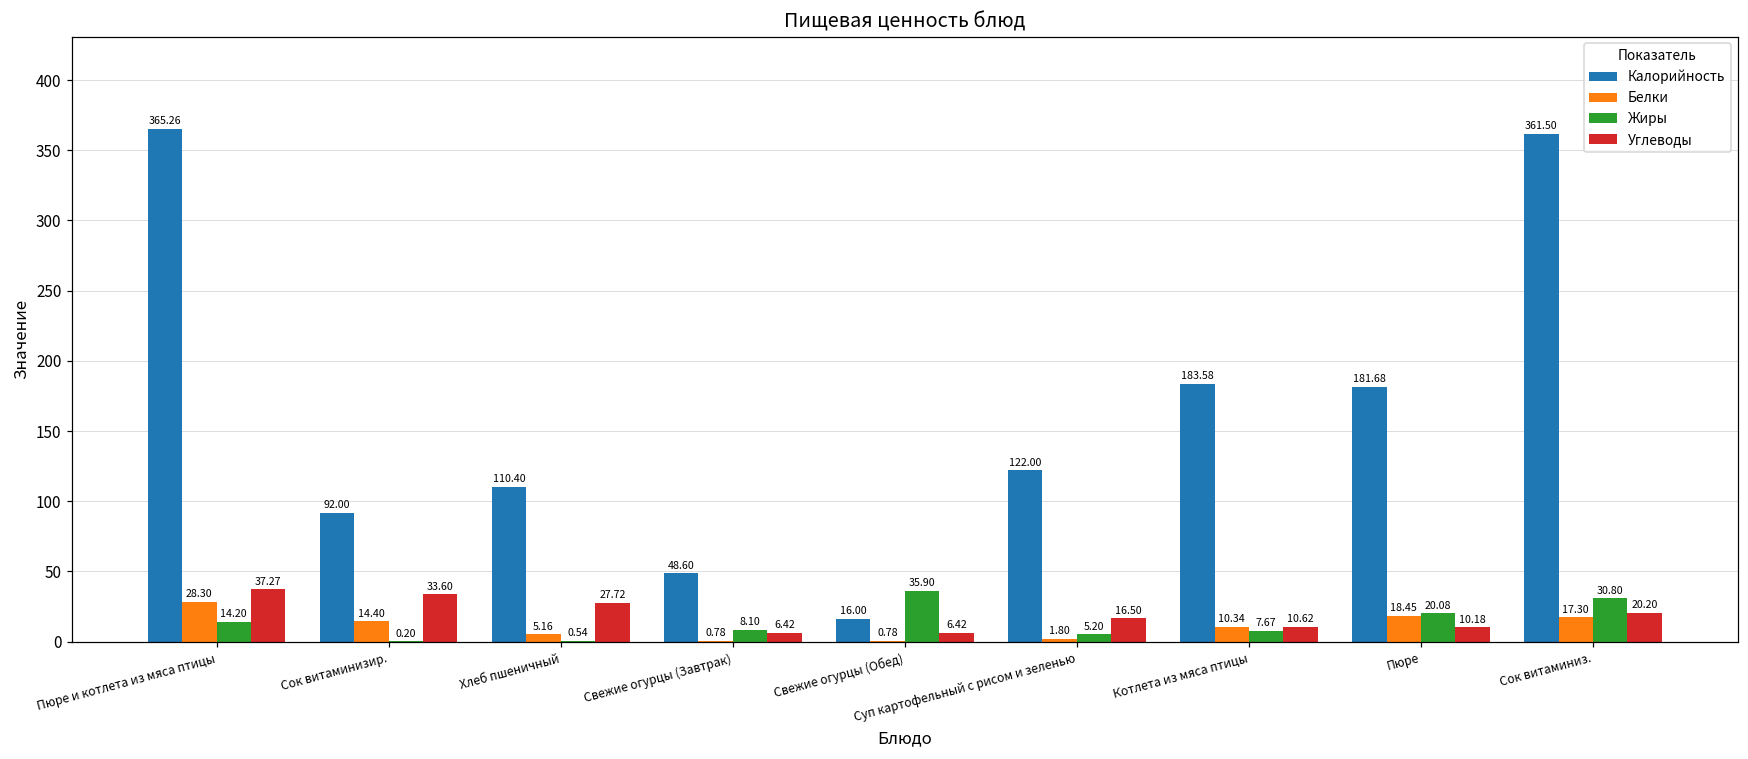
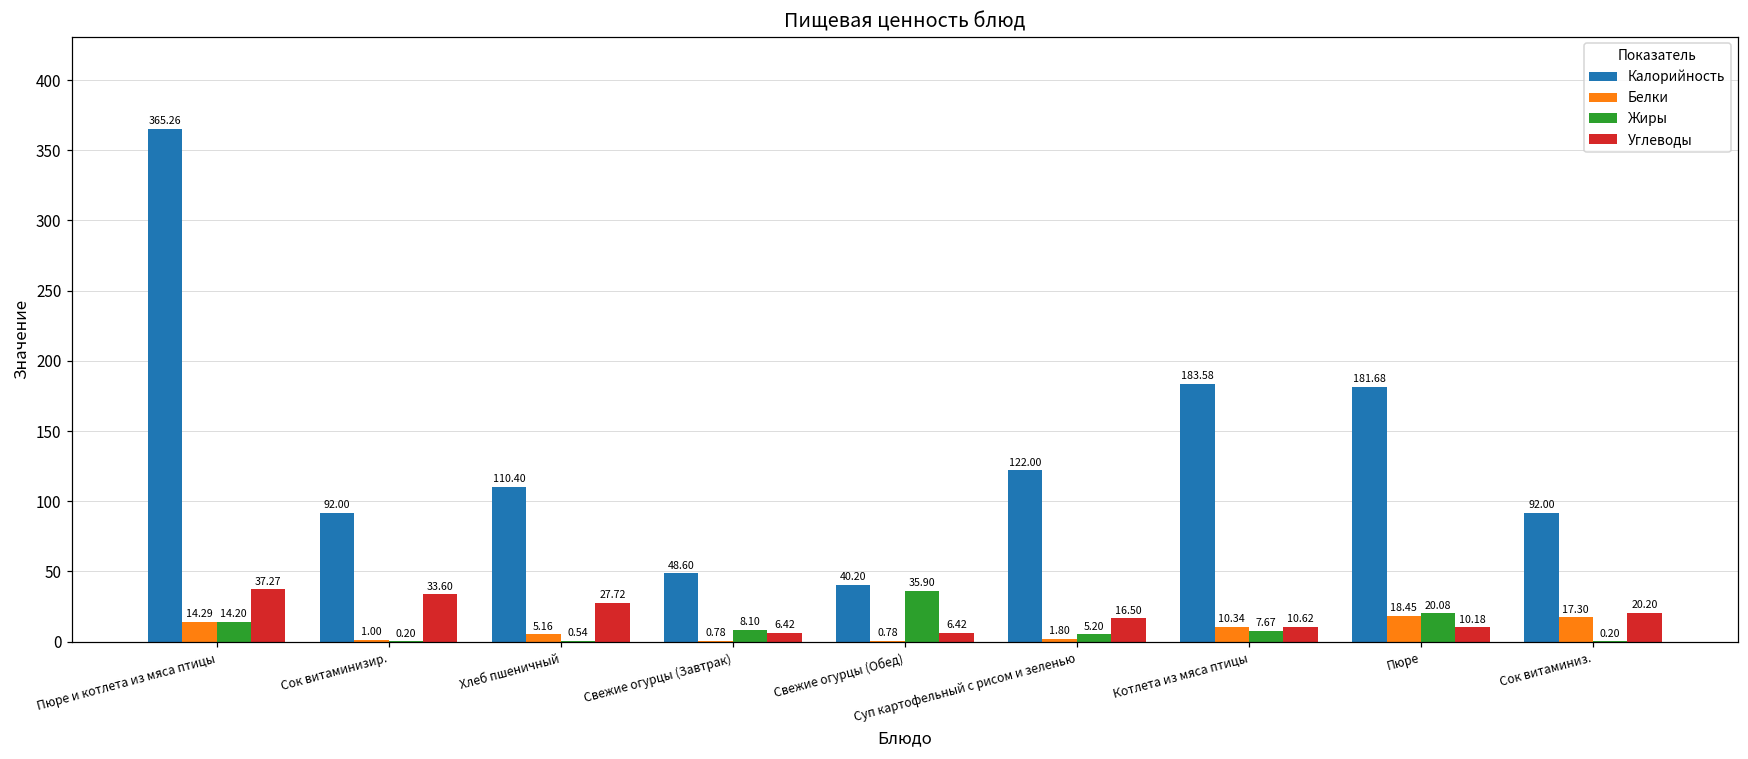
  {
    "Калорийность": {
      "Пюре и котлета из мяса птицы": 365.26,
      "Сок витаминизир.": 92.00,
      "Хлеб пшеничный": 110.40,
      "Свежие огурцы (Завтрак)": 48.60,
-     "Свежие огурцы (Обед)": 16.00,
+     "Свежие огурцы (Обед)": 40.20,
      "Суп картофельный с рисом и зеленью": 122.00,
      "Котлета из мяса птицы": 183.58,
      "Пюре": 181.68,
-     "Сок витаминиз.": 361.50
+     "Сок витаминиз.": 92.00
    },
    "Белки": {
-     "Пюре и котлета из мяса птицы": 28.30,
-     "Сок витаминизир.": 14.40,
+     "Пюре и котлета из мяса птицы": 14.29,
+     "Сок витаминизир.": 1.00,
      "Хлеб пшеничный": 5.16,
      "Свежие огурцы (Завтрак)": 0.78,
      "Свежие огурцы (Обед)": 0.78,
      "Суп картофельный с рисом и зеленью": 1.80,
      "Котлета из мяса птицы": 10.34,
      "Пюре": 18.45,
      "Сок витаминиз.": 17.30
    },
    "Жиры": {
      "Пюре и котлета из мяса птицы": 14.20,
      "Сок витаминизир.": 0.20,
      "Хлеб пшеничный": 0.54,
      "Свежие огурцы (Завтрак)": 8.10,
      "Свежие огурцы (Обед)": 35.90,
      "Суп картофельный с рисом и зеленью": 5.20,
      "Котлета из мяса птицы": 7.67,
      "Пюре": 20.08,
-     "Сок витаминиз.": 30.80
+     "Сок витаминиз.": 0.20
    },
    "Углеводы": {
      "Пюре и котлета из мяса птицы": 37.27,
      "Сок витаминизир.": 33.60,
      "Хлеб пшеничный": 27.72,
      "Свежие огурцы (Завтрак)": 6.42,
      "Свежие огурцы (Обед)": 6.42,
      "Суп картофельный с рисом и зеленью": 16.50,
      "Котлета из мяса птицы": 10.62,
      "Пюре": 10.18,
      "Сок витаминиз.": 20.20
    }
  }
